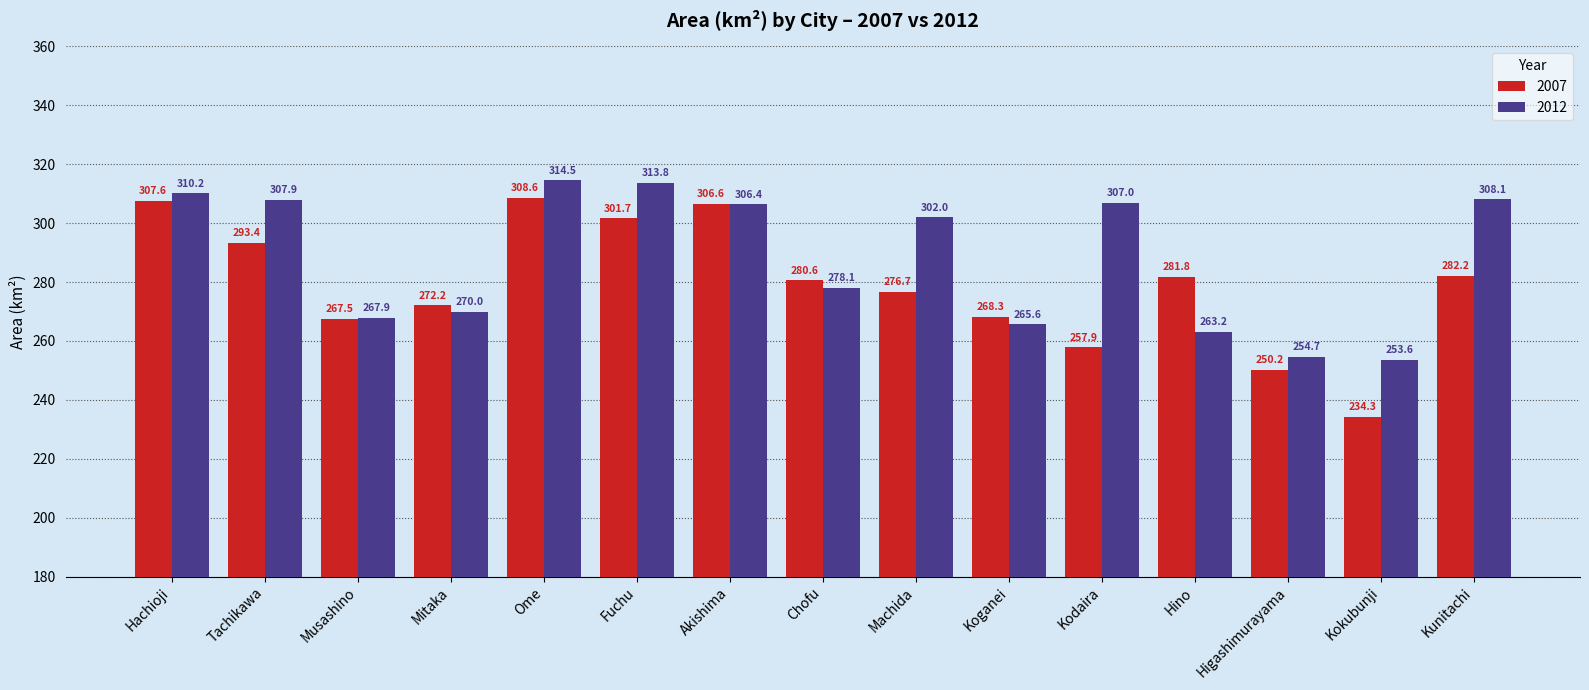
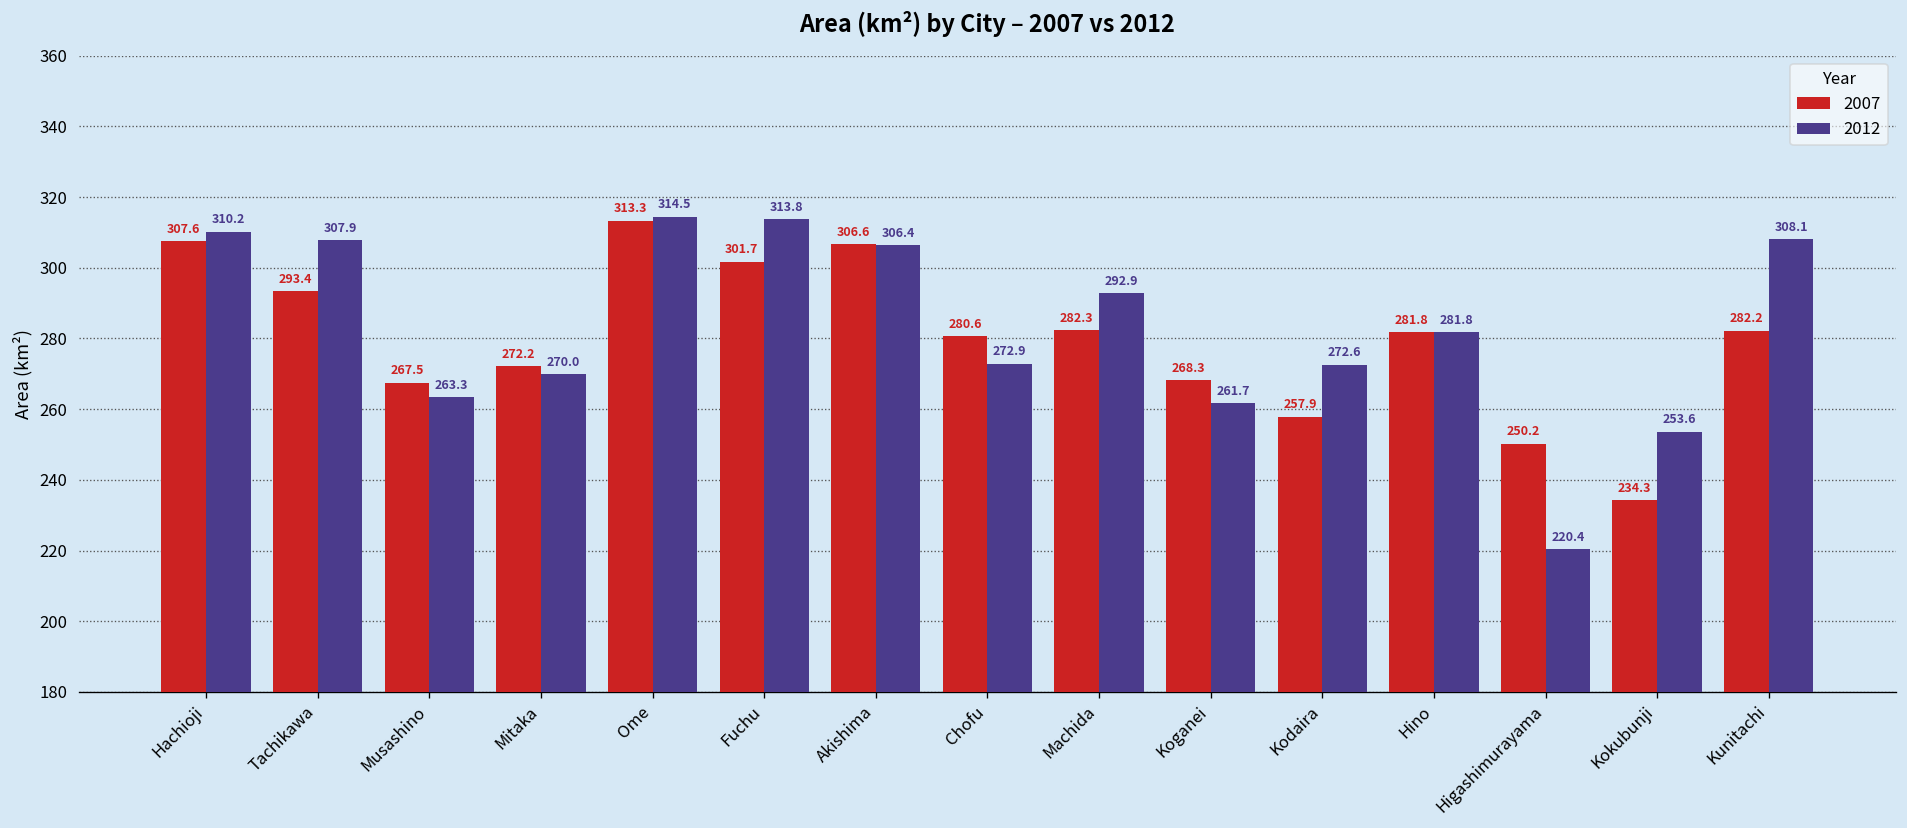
  {
    "2007": {
      "Hachioji": 307.6,
      "Tachikawa": 293.4,
      "Musashino": 267.5,
      "Mitaka": 272.2,
-     "Ome": 308.6,
+     "Ome": 313.3,
      "Fuchu": 301.7,
      "Akishima": 306.6,
      "Chofu": 280.6,
-     "Machida": 276.7,
+     "Machida": 282.3,
      "Koganei": 268.3,
      "Kodaira": 257.9,
      "Hino": 281.8,
      "Higashimurayama": 250.2,
      "Kokubunji": 234.3,
      "Kunitachi": 282.2
    },
    "2012": {
      "Hachioji": 310.2,
      "Tachikawa": 307.9,
-     "Musashino": 267.9,
+     "Musashino": 263.3,
      "Mitaka": 270.0,
      "Ome": 314.5,
      "Fuchu": 313.8,
      "Akishima": 306.4,
-     "Chofu": 278.1,
-     "Machida": 302.0,
-     "Koganei": 265.6,
-     "Kodaira": 307.0,
-     "Hino": 263.2,
-     "Higashimurayama": 254.7,
+     "Chofu": 272.9,
+     "Machida": 292.9,
+     "Koganei": 261.7,
+     "Kodaira": 272.6,
+     "Hino": 281.8,
+     "Higashimurayama": 220.4,
      "Kokubunji": 253.6,
      "Kunitachi": 308.1
    }
  }
